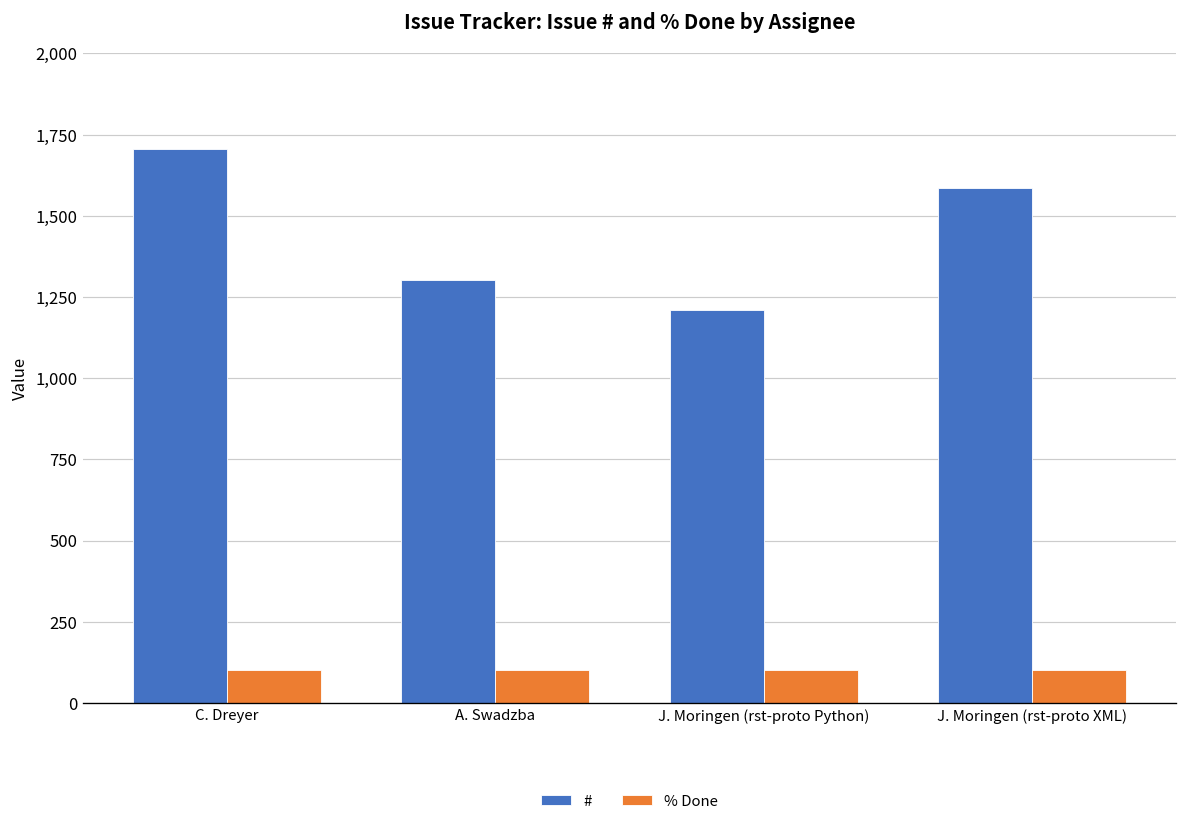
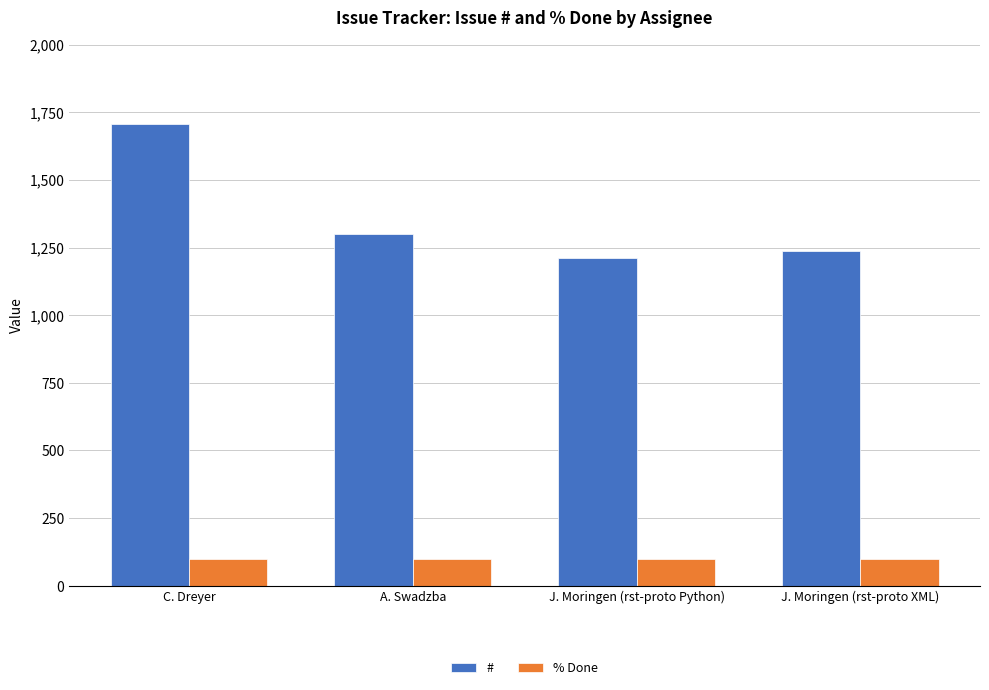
  {
    "#": {
      "C. Dreyer": "1,710",
      "A. Swadzba": "1,300",
      "J. Moringen (rst-proto Python)": "1,210",
-     "J. Moringen (rst-proto XML)": "1,590"
+     "J. Moringen (rst-proto XML)": "1,240"
    },
    "% Done": {
      "C. Dreyer": "100",
      "A. Swadzba": "100",
      "J. Moringen (rst-proto Python)": "100",
      "J. Moringen (rst-proto XML)": "100"
    }
  }
